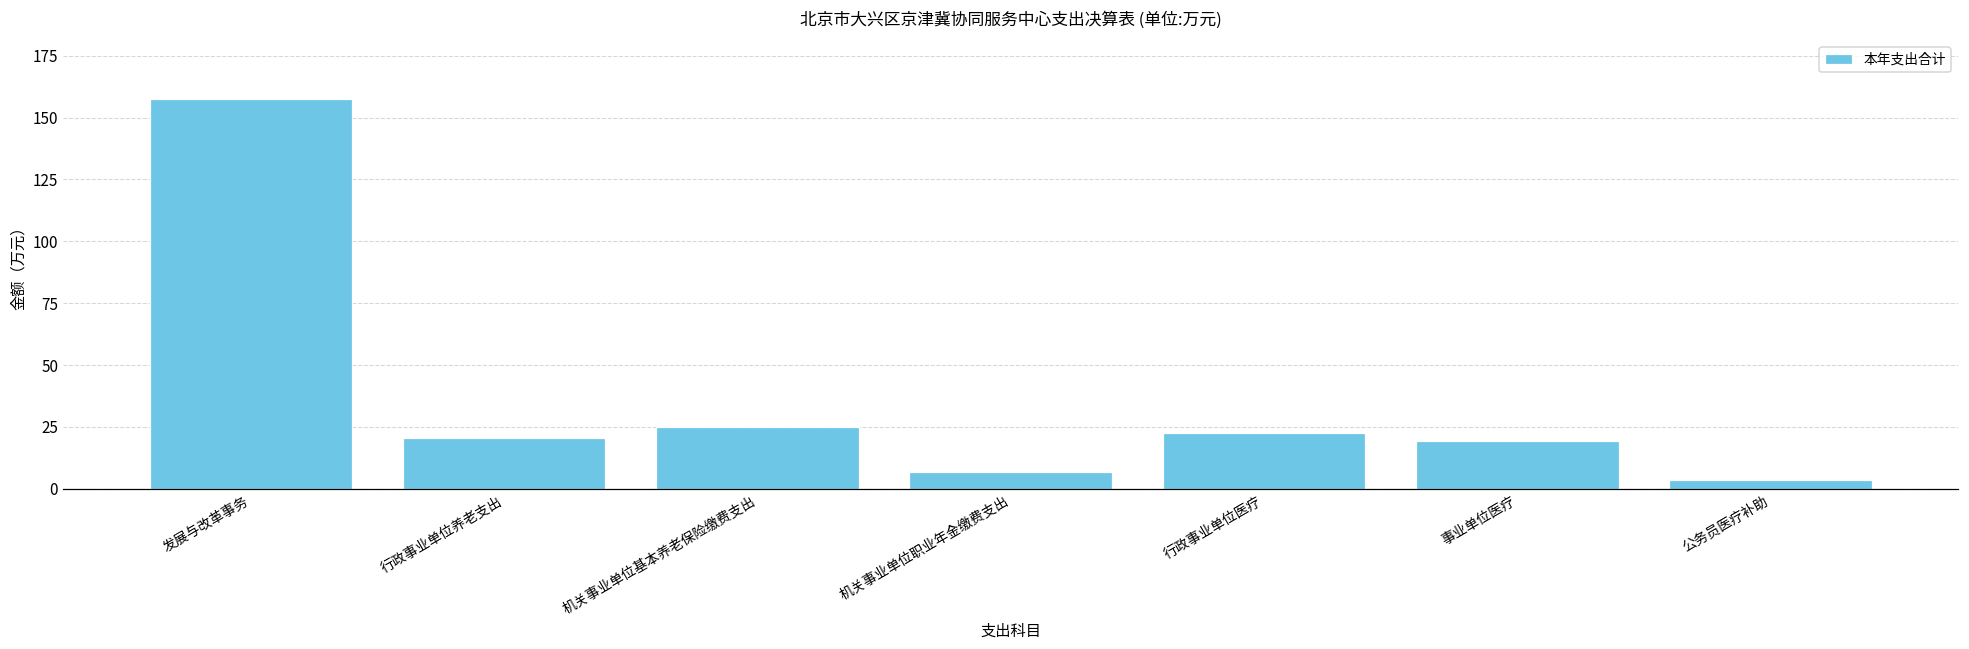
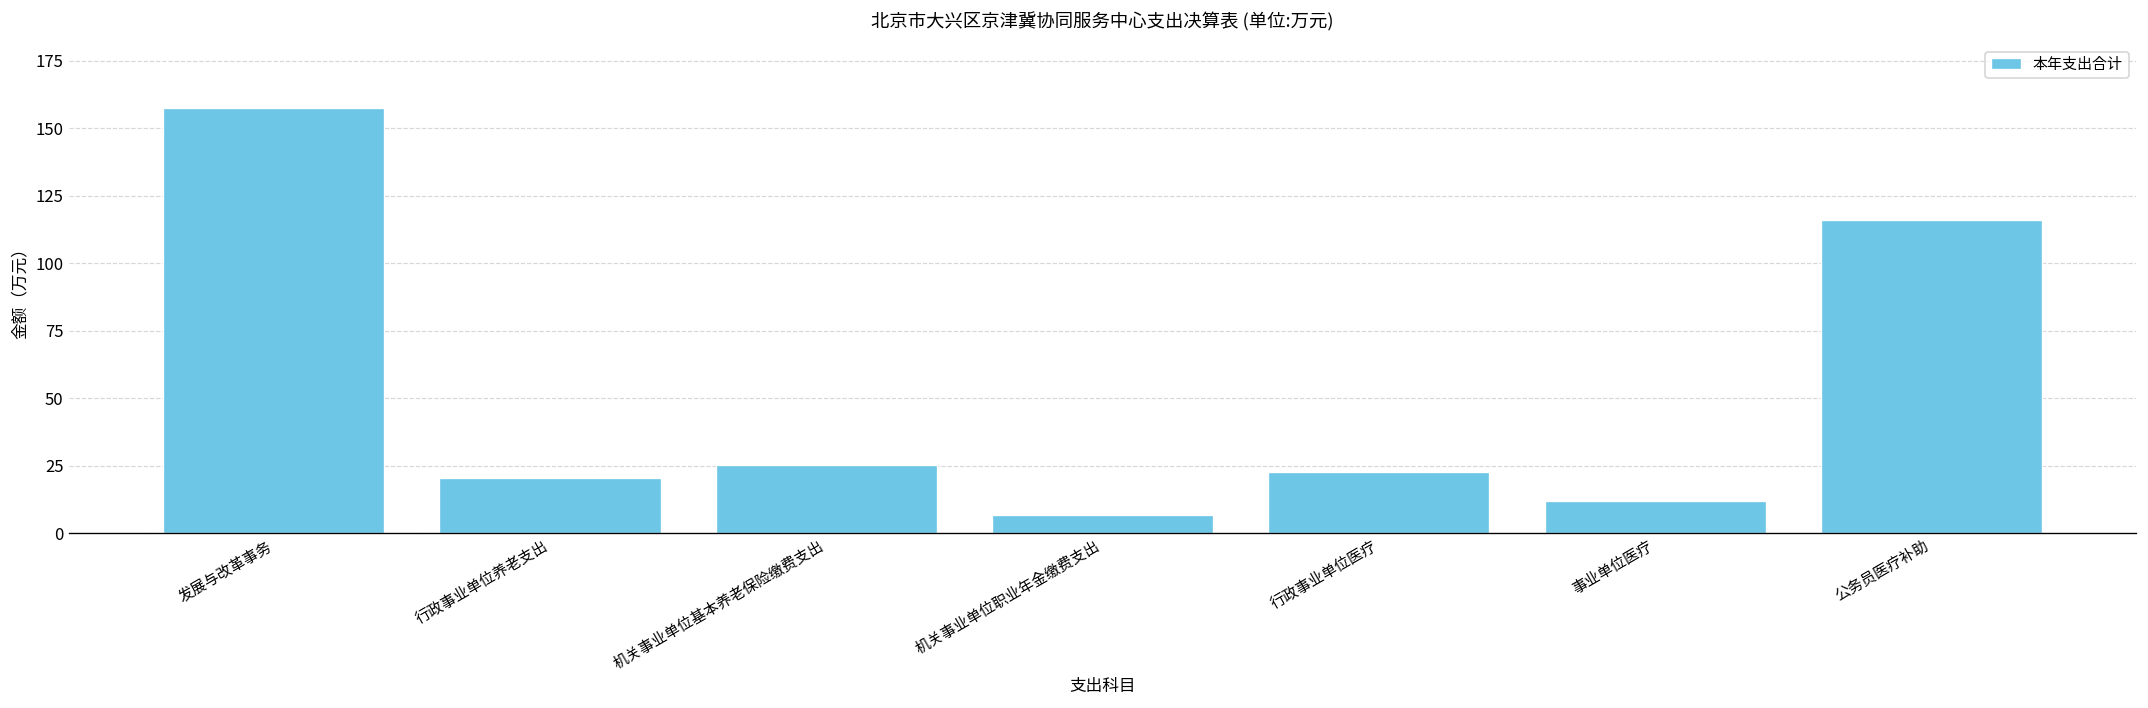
  {
    "发展与改革事务": 158,
    "行政事业单位养老支出": 20,
    "机关事业单位基本养老保险缴费支出": 25,
    "机关事业单位职业年金缴费支出": 7,
    "行政事业单位医疗": 23,
-   "事业单位医疗": 19,
-   "公务员医疗补助": 4
+   "事业单位医疗": 12,
+   "公务员医疗补助": 116
  }
